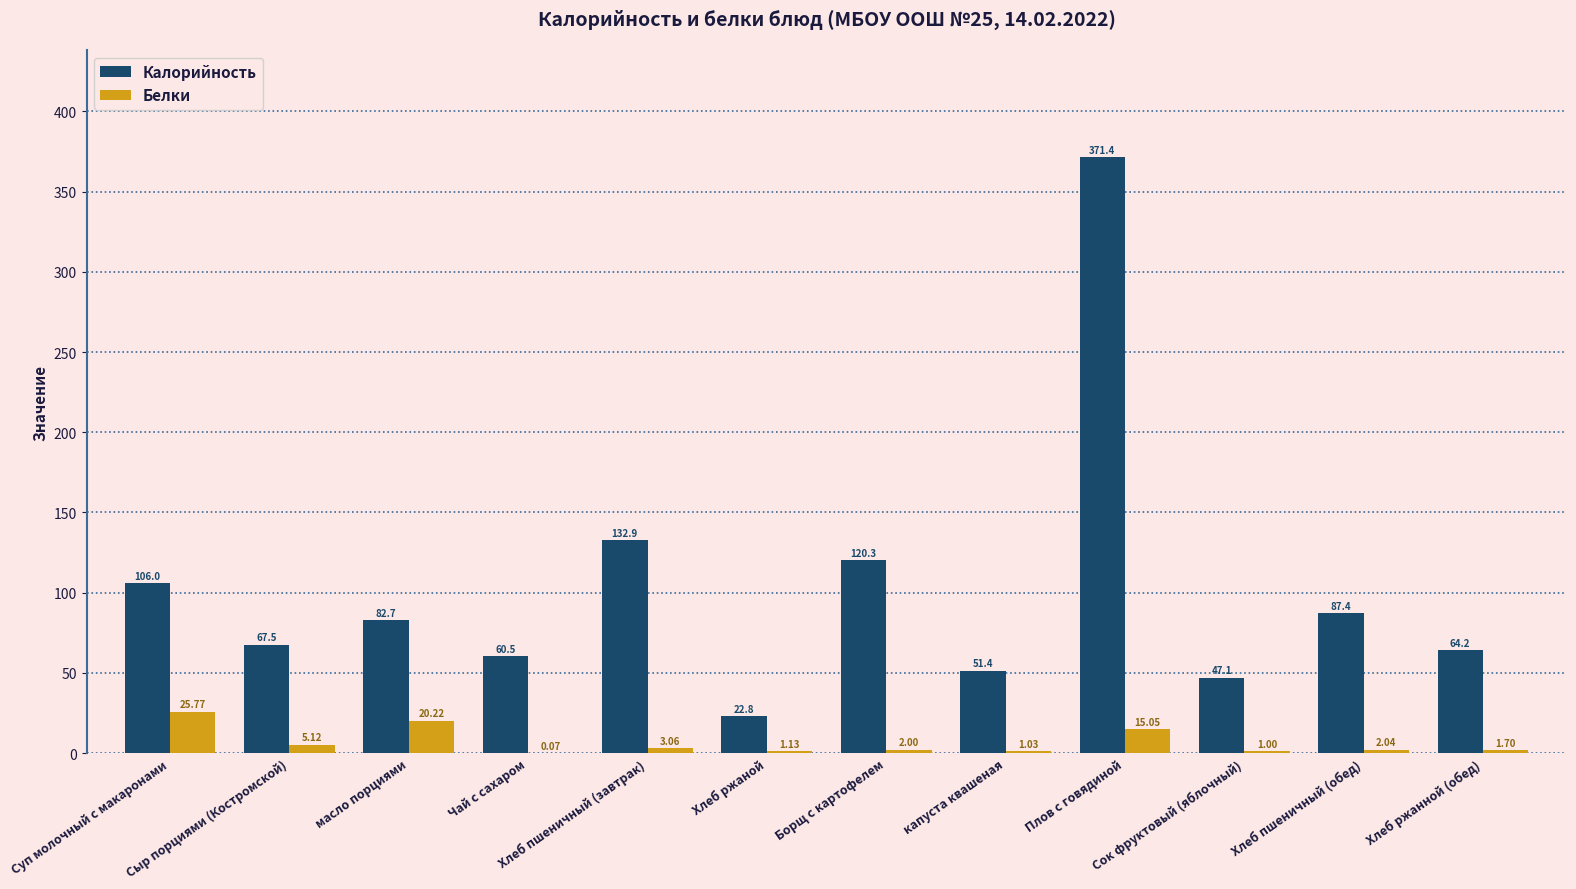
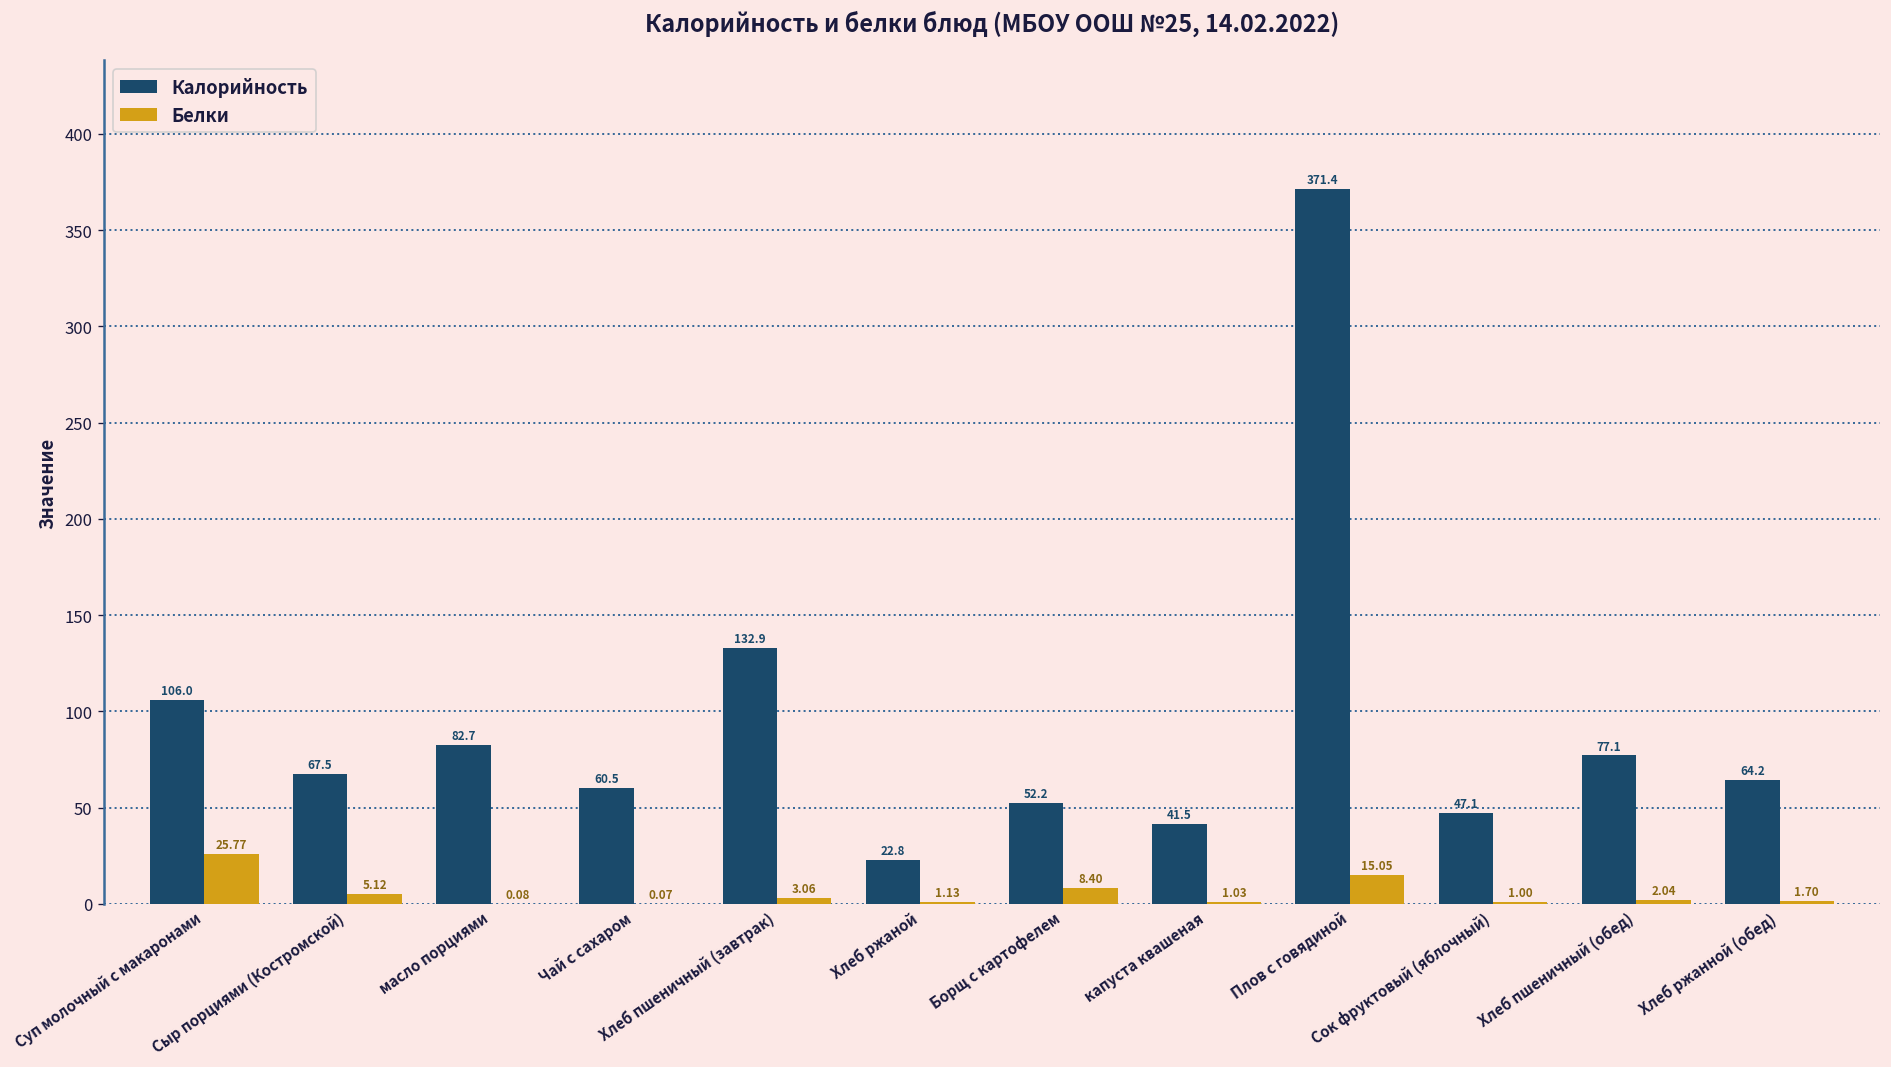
  {
    "Калорийность": {
      "Суп молочный с макаронами": 106.0,
      "Сыр порциями (Костромской)": 67.5,
      "масло порциями": 82.7,
      "Чай с сахаром": 60.5,
      "Хлеб пшеничный (завтрак)": 132.9,
      "Хлеб ржаной": 22.8,
-     "Борщ с картофелем": 120.3,
-     "капуста квашеная": 51.4,
+     "Борщ с картофелем": 52.2,
+     "капуста квашеная": 41.5,
      "Плов с говядиной": 371.4,
      "Сок фруктовый (яблочный)": 47.1,
-     "Хлеб пшеничный (обед)": 87.4,
+     "Хлеб пшеничный (обед)": 77.1,
      "Хлеб ржанной (обед)": 64.2
    },
    "Белки": {
      "Суп молочный с макаронами": 25.77,
      "Сыр порциями (Костромской)": 5.12,
-     "масло порциями": 20.22,
+     "масло порциями": 0.08,
      "Чай с сахаром": 0.07,
      "Хлеб пшеничный (завтрак)": 3.06,
      "Хлеб ржаной": 1.13,
-     "Борщ с картофелем": 2.00,
+     "Борщ с картофелем": 8.40,
      "капуста квашеная": 1.03,
      "Плов с говядиной": 15.05,
      "Сок фруктовый (яблочный)": 1.00,
      "Хлеб пшеничный (обед)": 2.04,
      "Хлеб ржанной (обед)": 1.70
    }
  }
